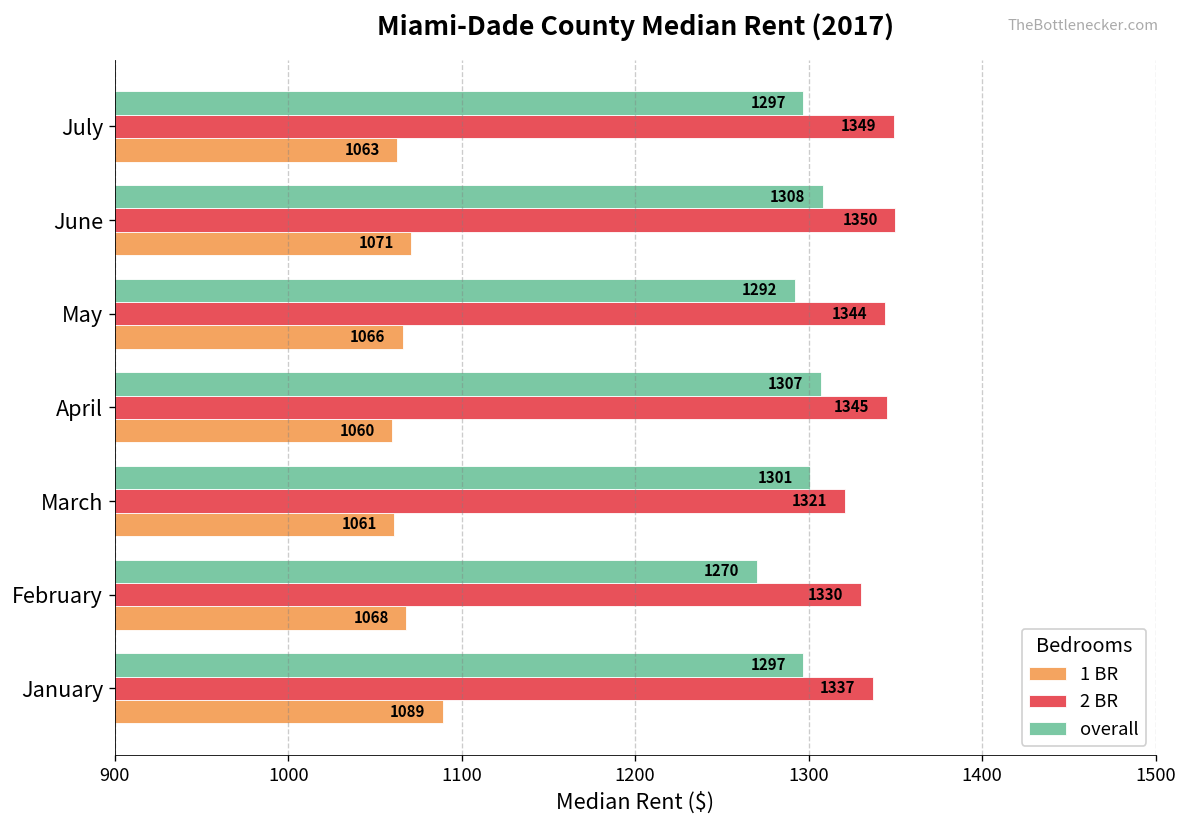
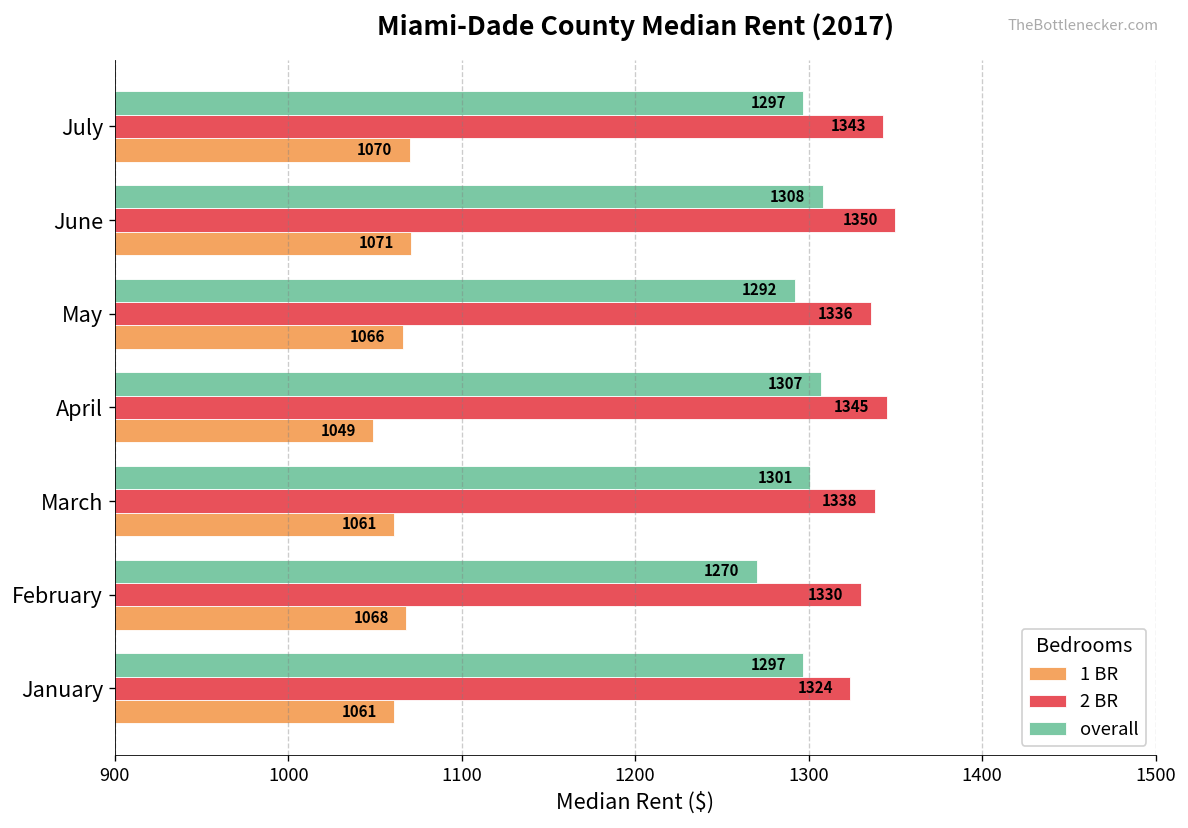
  {
    "1 BR": {
-     "July": 1063,
+     "July": 1070,
      "June": 1071,
      "May": 1066,
-     "April": 1060,
+     "April": 1049,
      "March": 1061,
      "February": 1068,
-     "January": 1089
+     "January": 1061
    },
    "2 BR": {
-     "July": 1349,
+     "July": 1343,
      "June": 1350,
-     "May": 1344,
+     "May": 1336,
      "April": 1345,
-     "March": 1321,
+     "March": 1338,
      "February": 1330,
-     "January": 1337
+     "January": 1324
    },
    "overall": {
      "July": 1297,
      "June": 1308,
      "May": 1292,
      "April": 1307,
      "March": 1301,
      "February": 1270,
      "January": 1297
    }
  }
